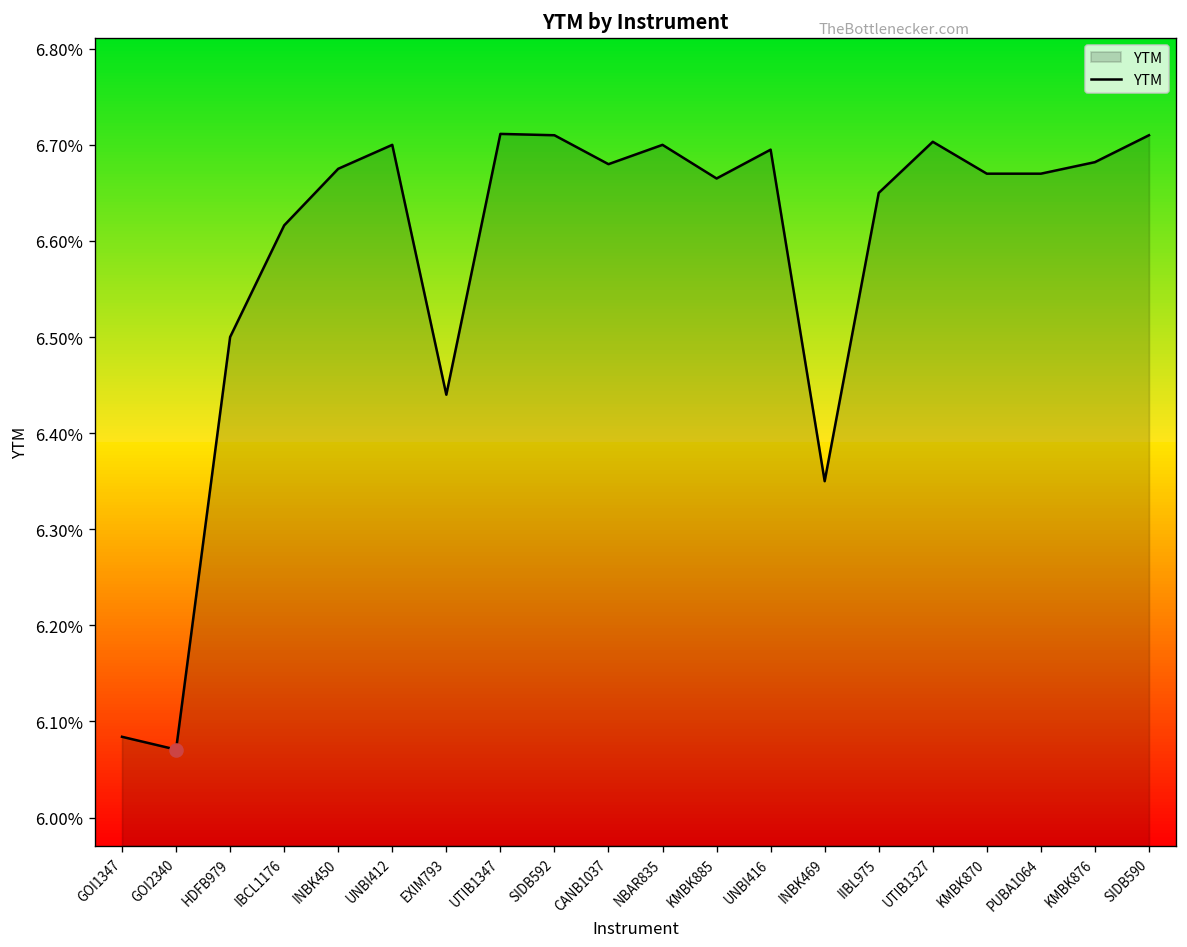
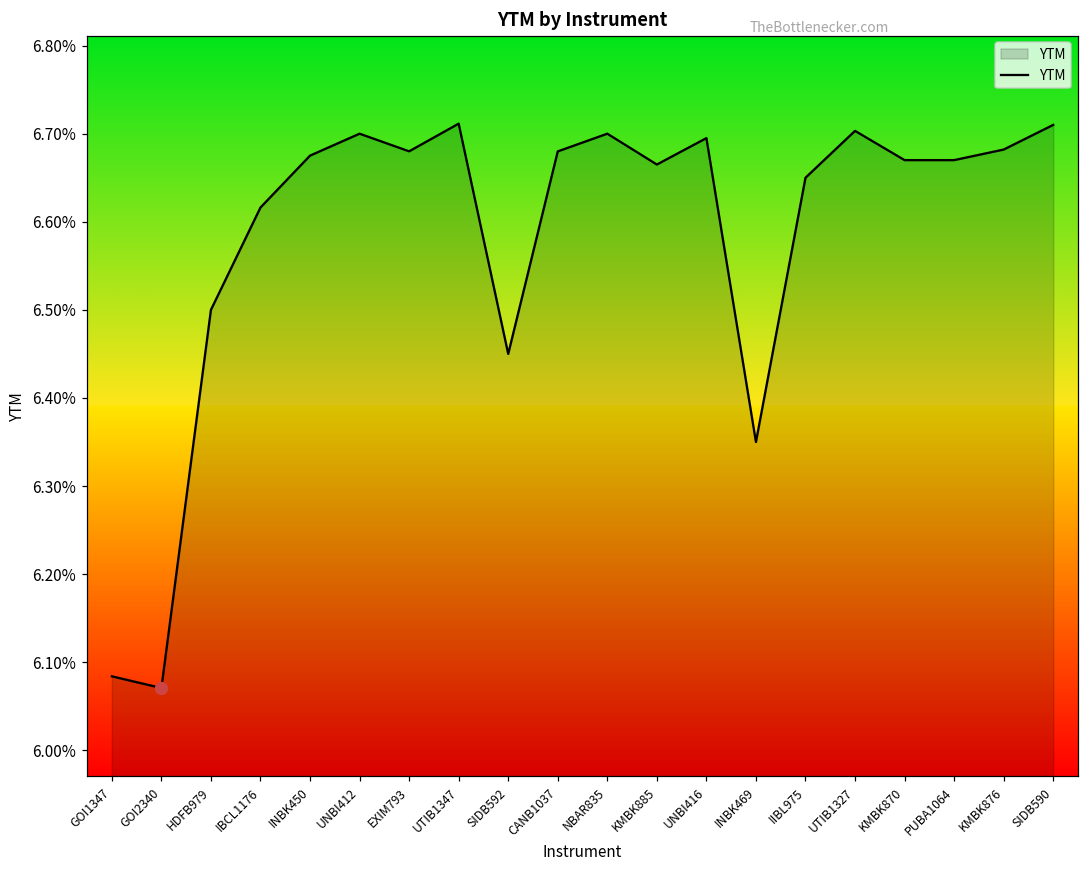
  {
    "YTM": {
      "GOI1347": "6.08%",
      "HDFB979": "6.50%",
      "IBCL1176": "6.62%",
      "INBK450": "6.68%",
      "UNBI412": "6.70%",
-     "EXIM793": "6.44%",
+     "EXIM793": "6.68%",
      "UTIB1347": "6.71%",
-     "SIDB592": "6.71%",
+     "SIDB592": "6.45%",
      "CANB1037": "6.68%",
      "NBAR835": "6.70%",
      "KMBK885": "6.67%",
      "UNBI416": "6.69%",
      "INBK469": "6.35%",
      "IIBL975": "6.65%",
      "UTIB1327": "6.70%",
      "KMBK870": "6.67%",
      "PUBA1064": "6.67%",
      "KMBK876": "6.68%",
      "SIDB590": "6.71%"
    }
  }
